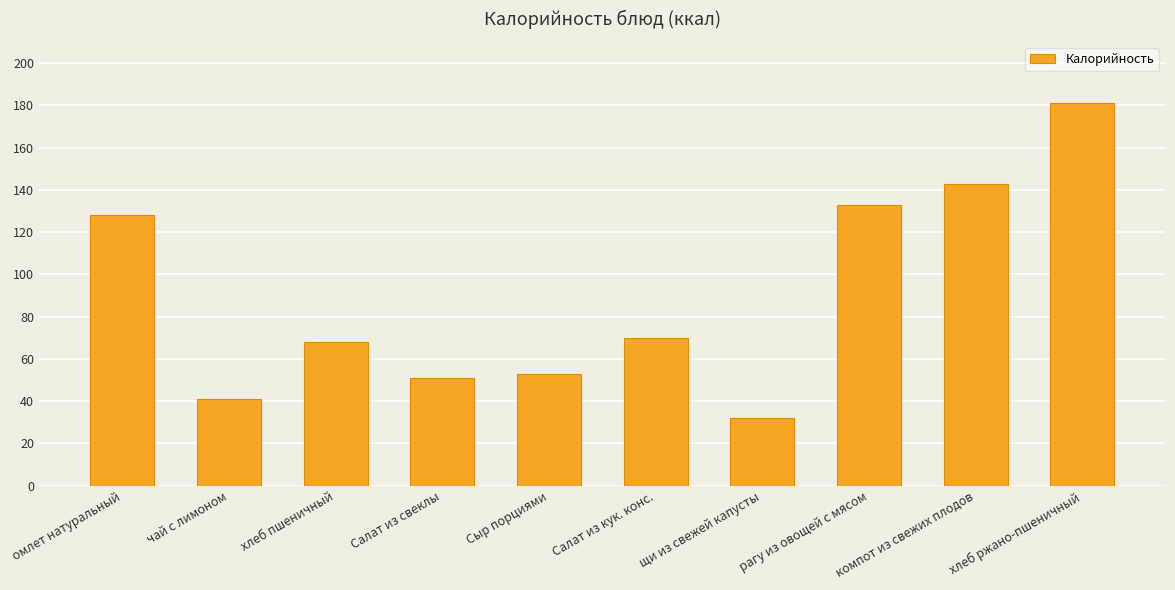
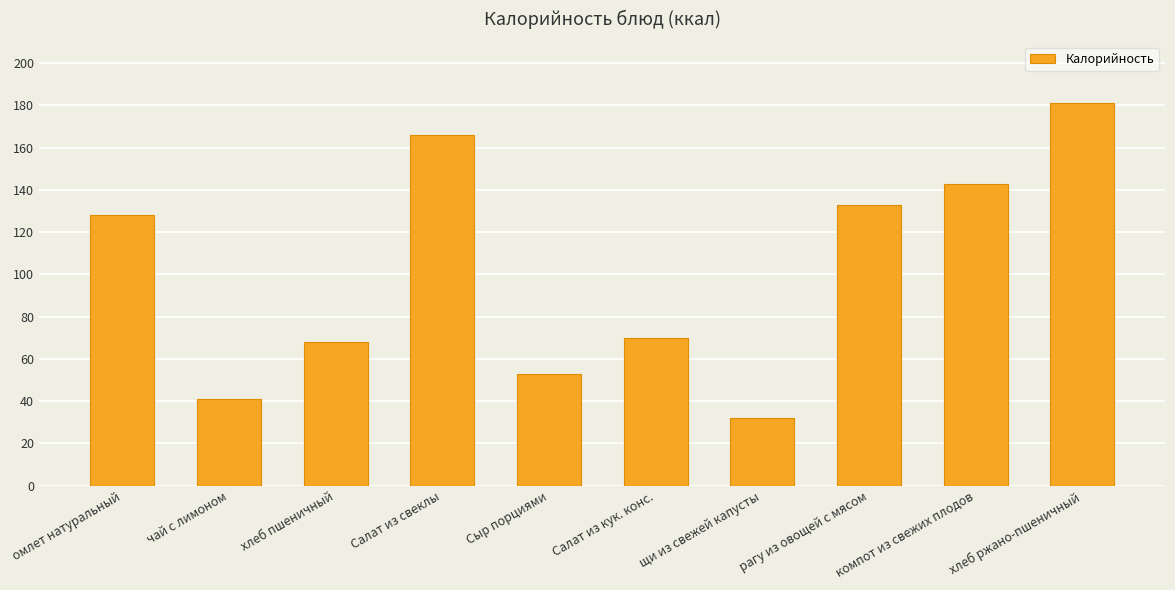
  {
    "омлет натуральный": 128,
    "чай с лимоном": 41,
    "хлеб пшеничный": 68,
-   "Салат из свеклы": 51,
+   "Салат из свеклы": 166,
    "Сыр порциями": 53,
    "Салат из кук. конс.": 70,
    "щи из свежей капусты": 32,
    "рагу из овощей с мясом": 133,
    "компот из свежих плодов": 143,
    "хлеб ржано-пшеничный": 181
  }
